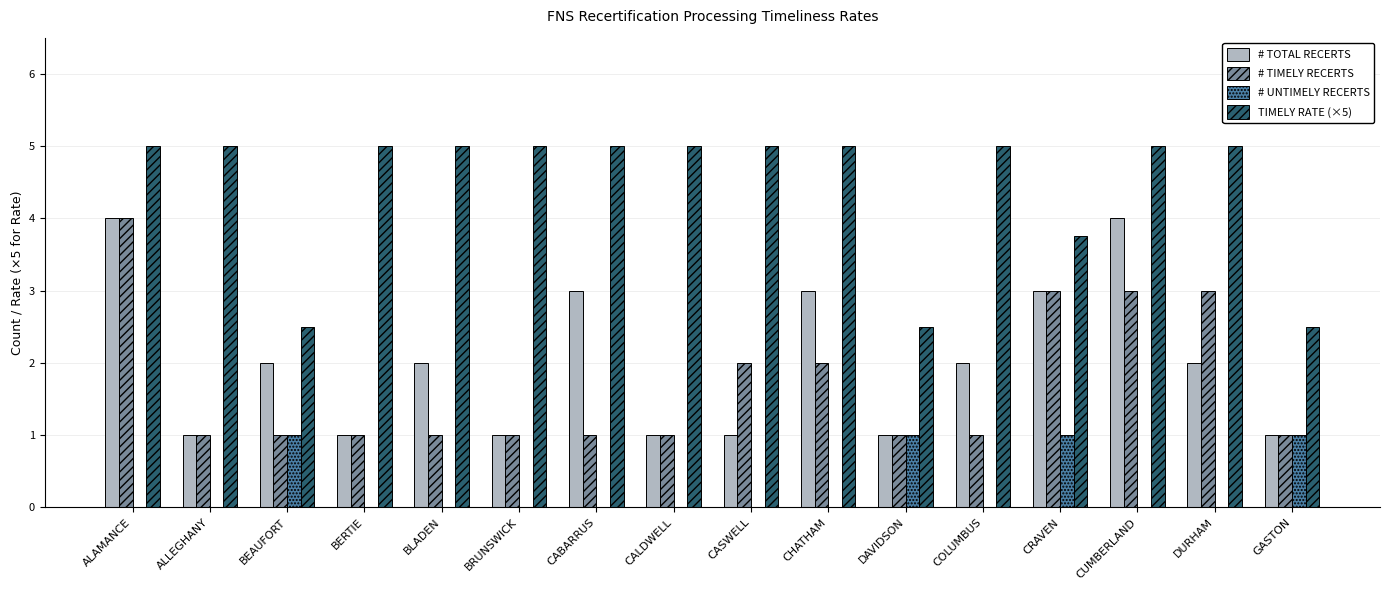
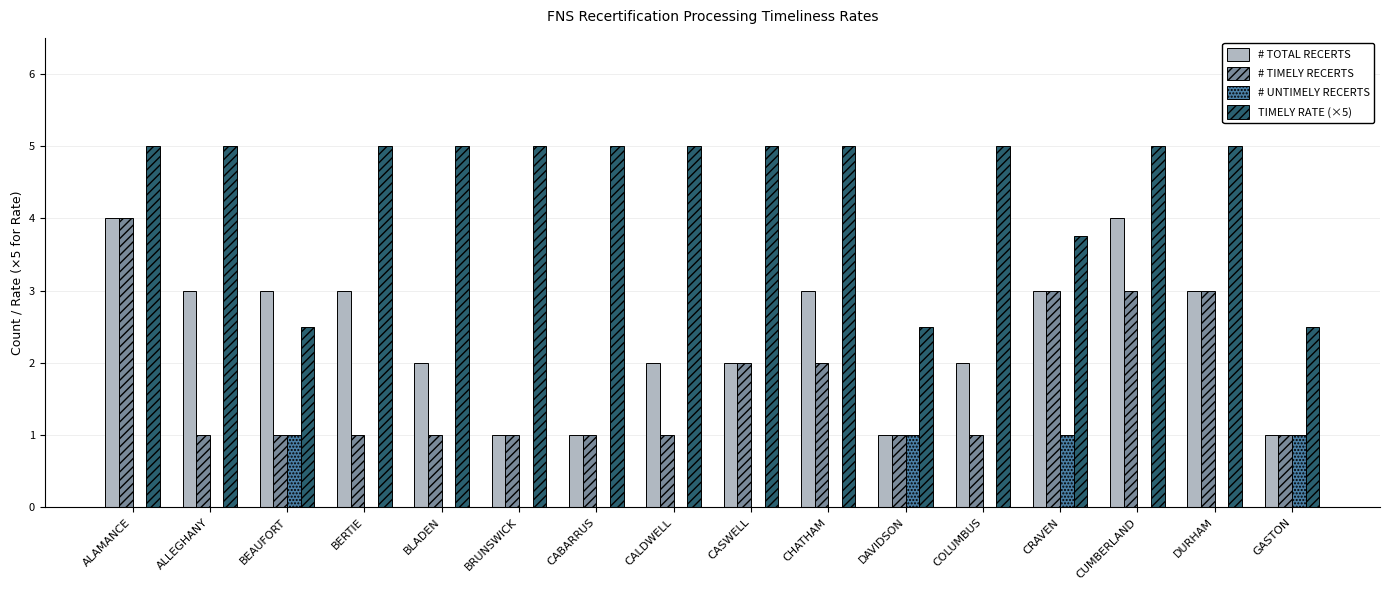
  {
    "# TOTAL RECERTS": {
      "ALAMANCE": 4,
-     "ALLEGHANY": 1,
-     "BEAUFORT": 2,
-     "BERTIE": 1,
+     "ALLEGHANY": 3,
+     "BEAUFORT": 3,
+     "BERTIE": 3,
      "BLADEN": 2,
      "BRUNSWICK": 1,
-     "CABARRUS": 3,
-     "CALDWELL": 1,
-     "CASWELL": 1,
+     "CABARRUS": 1,
+     "CALDWELL": 2,
+     "CASWELL": 2,
      "CHATHAM": 3,
      "DAVIDSON": 1,
      "COLUMBUS": 2,
      "CRAVEN": 3,
      "CUMBERLAND": 4,
-     "DURHAM": 2,
+     "DURHAM": 3,
      "GASTON": 1
    },
    "TIMELY RATE (×5)": {
      "ALAMANCE": 5,
      "ALLEGHANY": 5,
      "BEAUFORT": 2.5,
      "BERTIE": 5,
      "BLADEN": 5,
      "BRUNSWICK": 5,
      "CABARRUS": 5,
      "CALDWELL": 5,
      "CASWELL": 5,
      "CHATHAM": 5,
      "DAVIDSON": 2.5,
      "COLUMBUS": 5,
      "CRAVEN": 3.8,
      "CUMBERLAND": 5,
      "DURHAM": 5,
      "GASTON": 2.5
    }
  }
